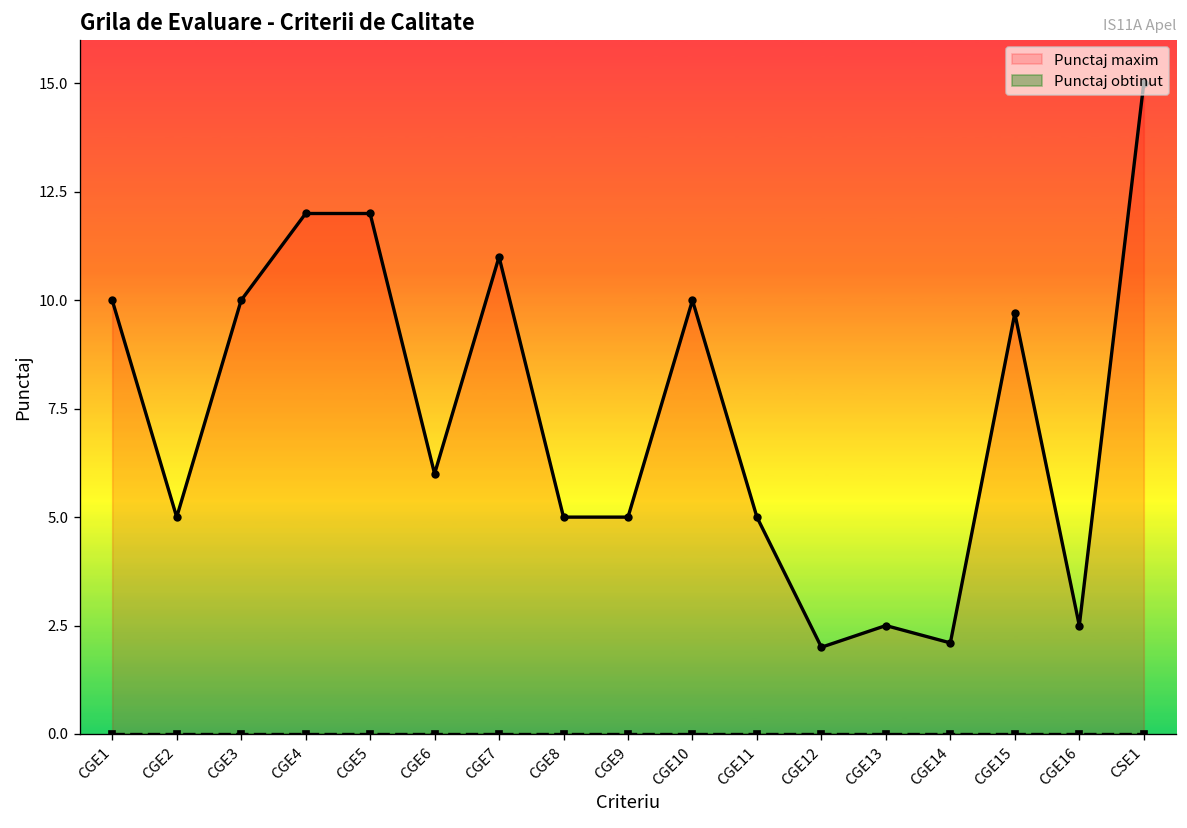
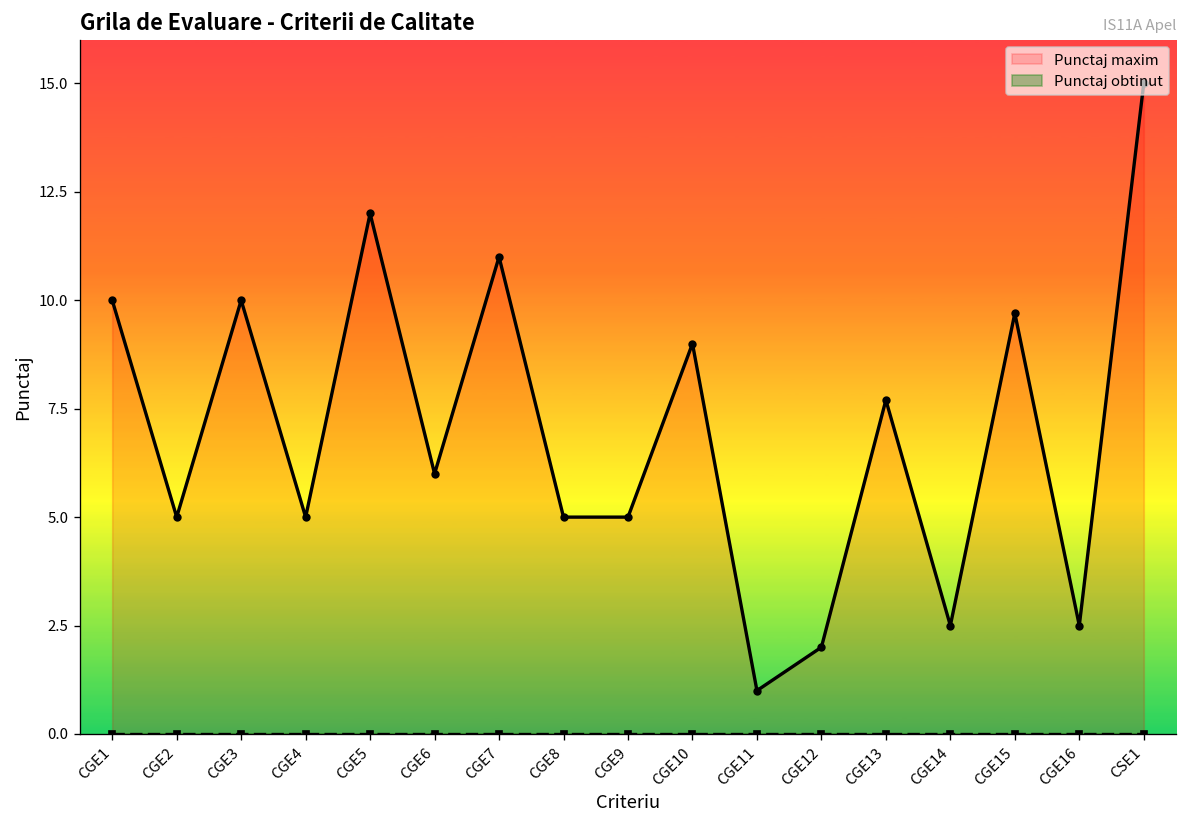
  {
    "Punctaj maxim": {
      "CGE1": 10.0,
      "CGE2": 5.0,
      "CGE3": 10.0,
-     "CGE4": 12,
+     "CGE4": 5,
      "CGE5": 12.0,
      "CGE6": 6.0,
      "CGE7": 11.0,
      "CGE8": 5.0,
      "CGE9": 5.0,
-     "CGE10": 10,
-     "CGE11": 5,
+     "CGE10": 9,
+     "CGE11": 1,
      "CGE12": 2.0,
-     "CGE13": 2.5,
-     "CGE14": 2.1,
+     "CGE13": 7.7,
+     "CGE14": 2.5,
      "CGE15": 9.7,
      "CGE16": 2.5
    },
    "Punctaj obtinut": {
      "CGE1": 0.0,
      "CGE2": 0.0,
      "CGE3": 0.0,
      "CGE4": 0.0,
      "CGE5": 0.0,
      "CGE6": 0.0,
      "CGE7": 0.0,
      "CGE8": 0.0,
      "CGE9": 0.0,
      "CGE10": 0.0,
      "CGE11": 0.0,
      "CGE12": 0.0,
      "CGE13": 0.0,
      "CGE14": 0.0,
      "CGE15": 0.0,
      "CGE16": 0.0,
      "CSE1": 0.0
    }
  }
